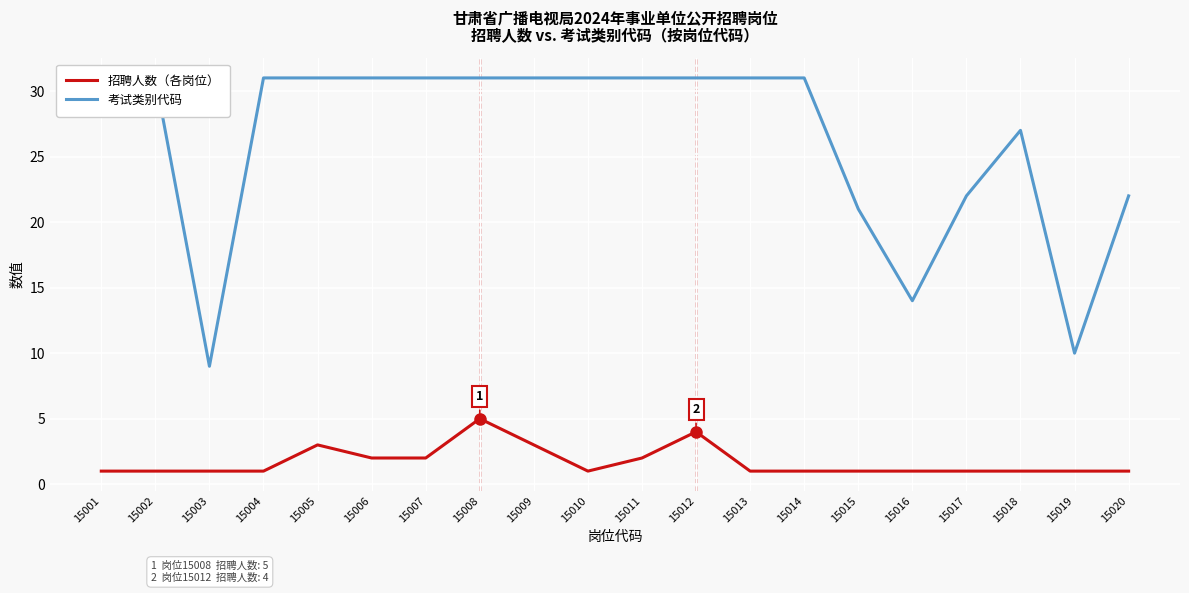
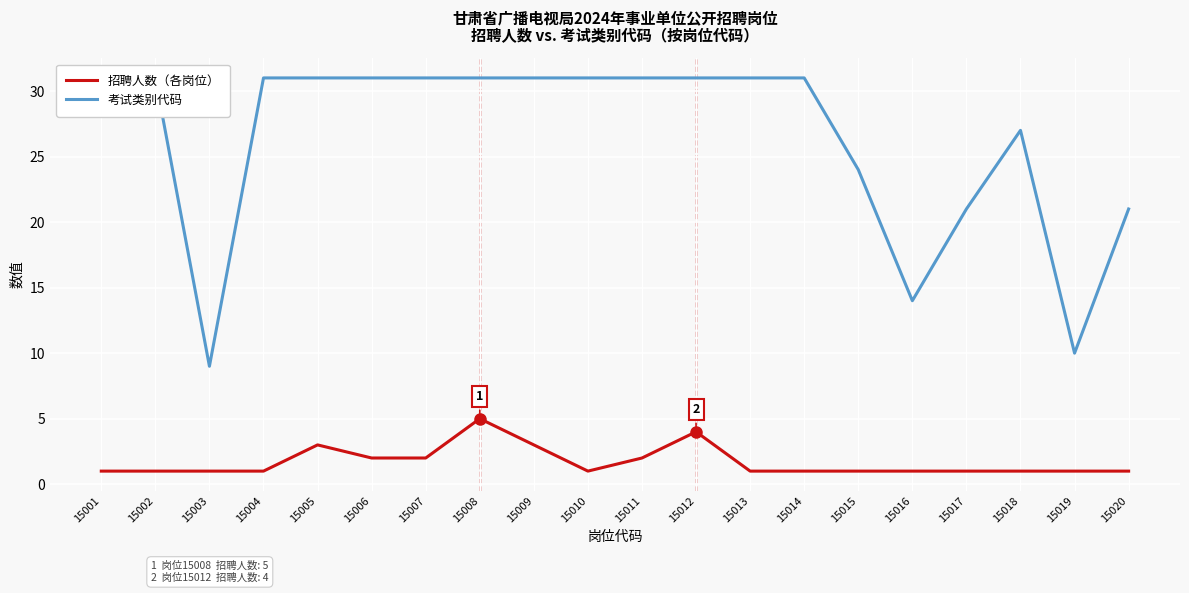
  {
    "考试类别代码": {
      "15003": 9,
      "15004": 31,
      "15005": 31,
      "15006": 31,
      "15007": 31,
      "15008": 31,
      "15009": 31,
      "15010": 31,
      "15011": 31,
      "15012": 31,
      "15013": 31,
      "15014": 31,
-     "15015": 21,
+     "15015": 24,
      "15016": 14,
-     "15017": 22,
+     "15017": 21,
      "15018": 27,
      "15019": 10,
-     "15020": 22
+     "15020": 21
    }
  }
